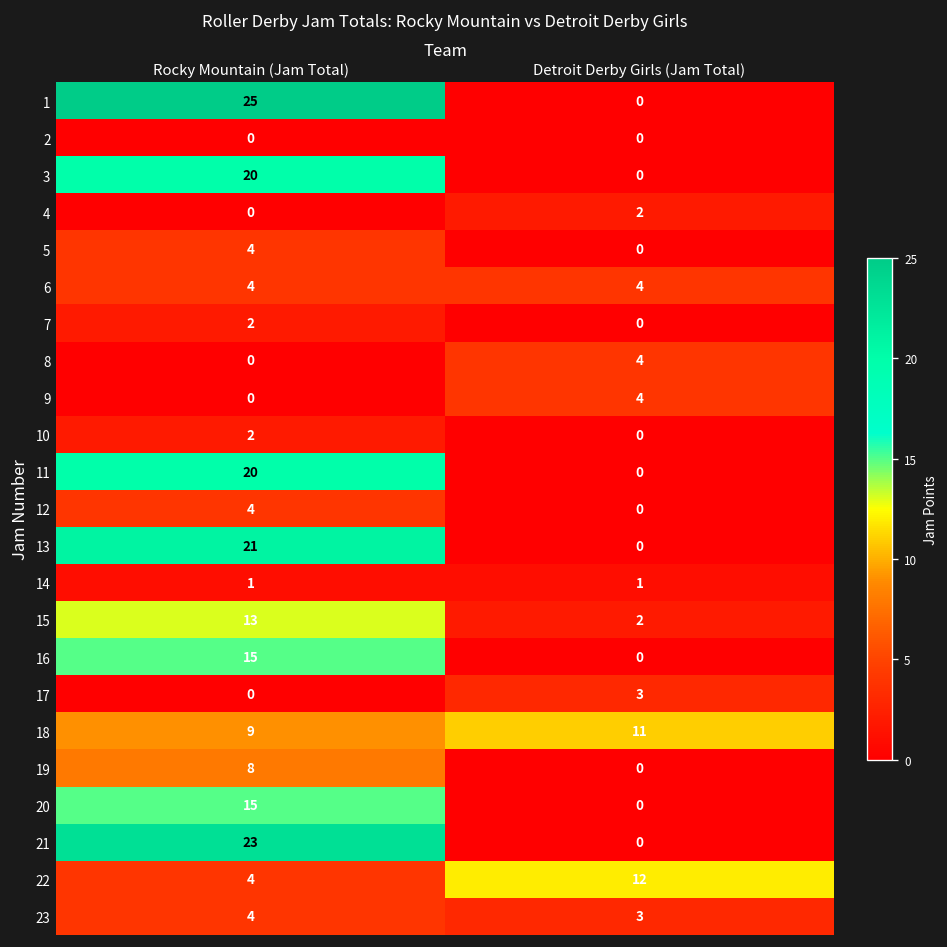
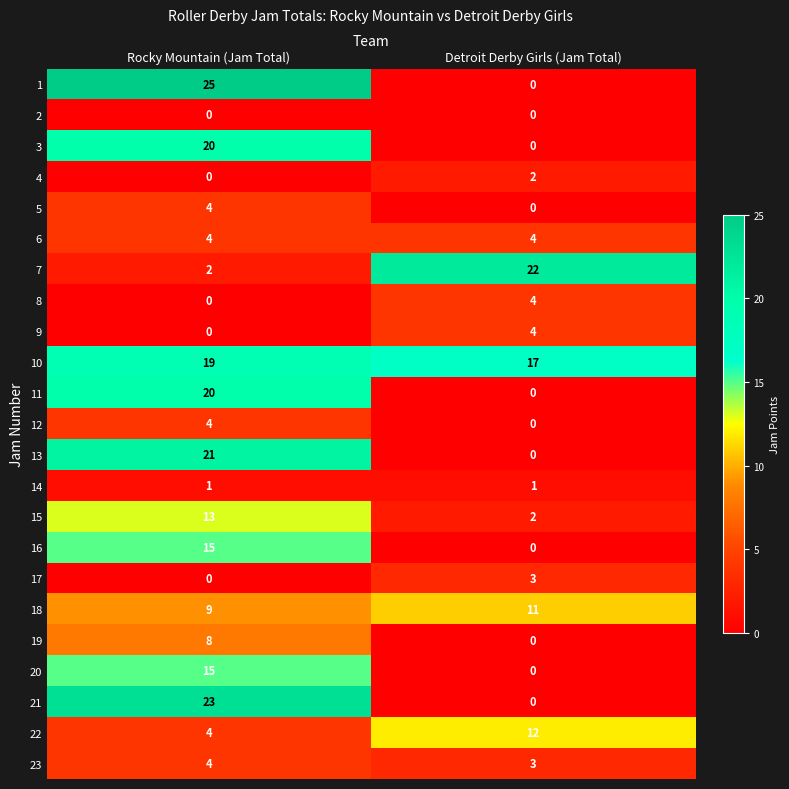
  {
    "1": {
      "Rocky Mountain (Jam Total)": 25,
      "Detroit Derby Girls (Jam Total)": 0
    },
    "2": {
      "Rocky Mountain (Jam Total)": 0,
      "Detroit Derby Girls (Jam Total)": 0
    },
    "3": {
      "Rocky Mountain (Jam Total)": 20,
      "Detroit Derby Girls (Jam Total)": 0
    },
    "4": {
      "Rocky Mountain (Jam Total)": 0,
      "Detroit Derby Girls (Jam Total)": 2
    },
    "5": {
      "Rocky Mountain (Jam Total)": 4,
      "Detroit Derby Girls (Jam Total)": 0
    },
    "6": {
      "Rocky Mountain (Jam Total)": 4,
      "Detroit Derby Girls (Jam Total)": 4
    },
    "7": {
      "Rocky Mountain (Jam Total)": 2,
-     "Detroit Derby Girls (Jam Total)": 0
+     "Detroit Derby Girls (Jam Total)": 22
    },
    "8": {
      "Rocky Mountain (Jam Total)": 0,
      "Detroit Derby Girls (Jam Total)": 4
    },
    "9": {
      "Rocky Mountain (Jam Total)": 0,
      "Detroit Derby Girls (Jam Total)": 4
    },
    "10": {
-     "Rocky Mountain (Jam Total)": 2,
-     "Detroit Derby Girls (Jam Total)": 0
+     "Rocky Mountain (Jam Total)": 19,
+     "Detroit Derby Girls (Jam Total)": 17
    },
    "11": {
      "Rocky Mountain (Jam Total)": 20,
      "Detroit Derby Girls (Jam Total)": 0
    },
    "12": {
      "Rocky Mountain (Jam Total)": 4,
      "Detroit Derby Girls (Jam Total)": 0
    },
    "13": {
      "Rocky Mountain (Jam Total)": 21,
      "Detroit Derby Girls (Jam Total)": 0
    },
    "14": {
      "Rocky Mountain (Jam Total)": 1,
      "Detroit Derby Girls (Jam Total)": 1
    },
    "15": {
      "Rocky Mountain (Jam Total)": 13,
      "Detroit Derby Girls (Jam Total)": 2
    },
    "16": {
      "Rocky Mountain (Jam Total)": 15,
      "Detroit Derby Girls (Jam Total)": 0
    },
    "17": {
      "Rocky Mountain (Jam Total)": 0,
      "Detroit Derby Girls (Jam Total)": 3
    },
    "18": {
      "Rocky Mountain (Jam Total)": 9,
      "Detroit Derby Girls (Jam Total)": 11
    },
    "19": {
      "Rocky Mountain (Jam Total)": 8,
      "Detroit Derby Girls (Jam Total)": 0
    },
    "20": {
      "Rocky Mountain (Jam Total)": 15,
      "Detroit Derby Girls (Jam Total)": 0
    },
    "21": {
      "Rocky Mountain (Jam Total)": 23,
      "Detroit Derby Girls (Jam Total)": 0
    },
    "22": {
      "Rocky Mountain (Jam Total)": 4,
      "Detroit Derby Girls (Jam Total)": 12
    },
    "23": {
      "Rocky Mountain (Jam Total)": 4,
      "Detroit Derby Girls (Jam Total)": 3
    }
  }
